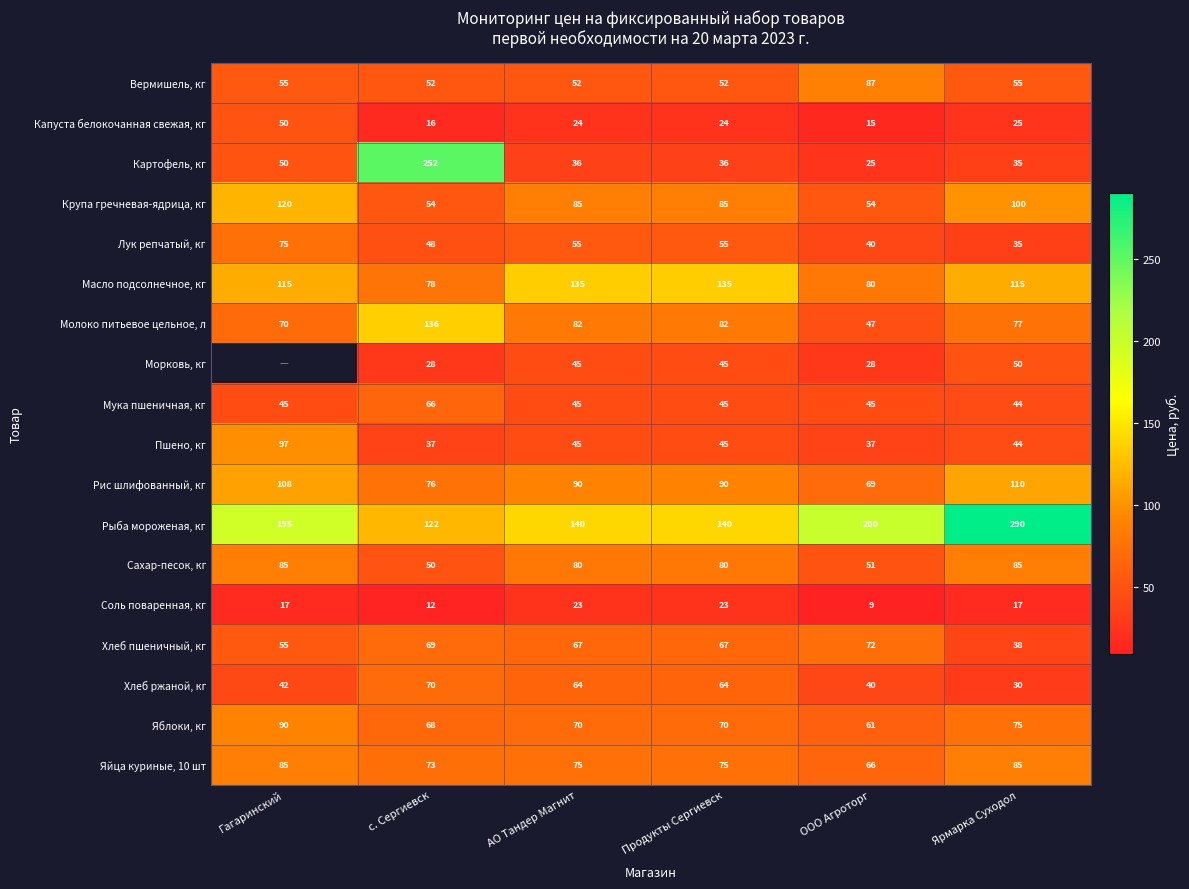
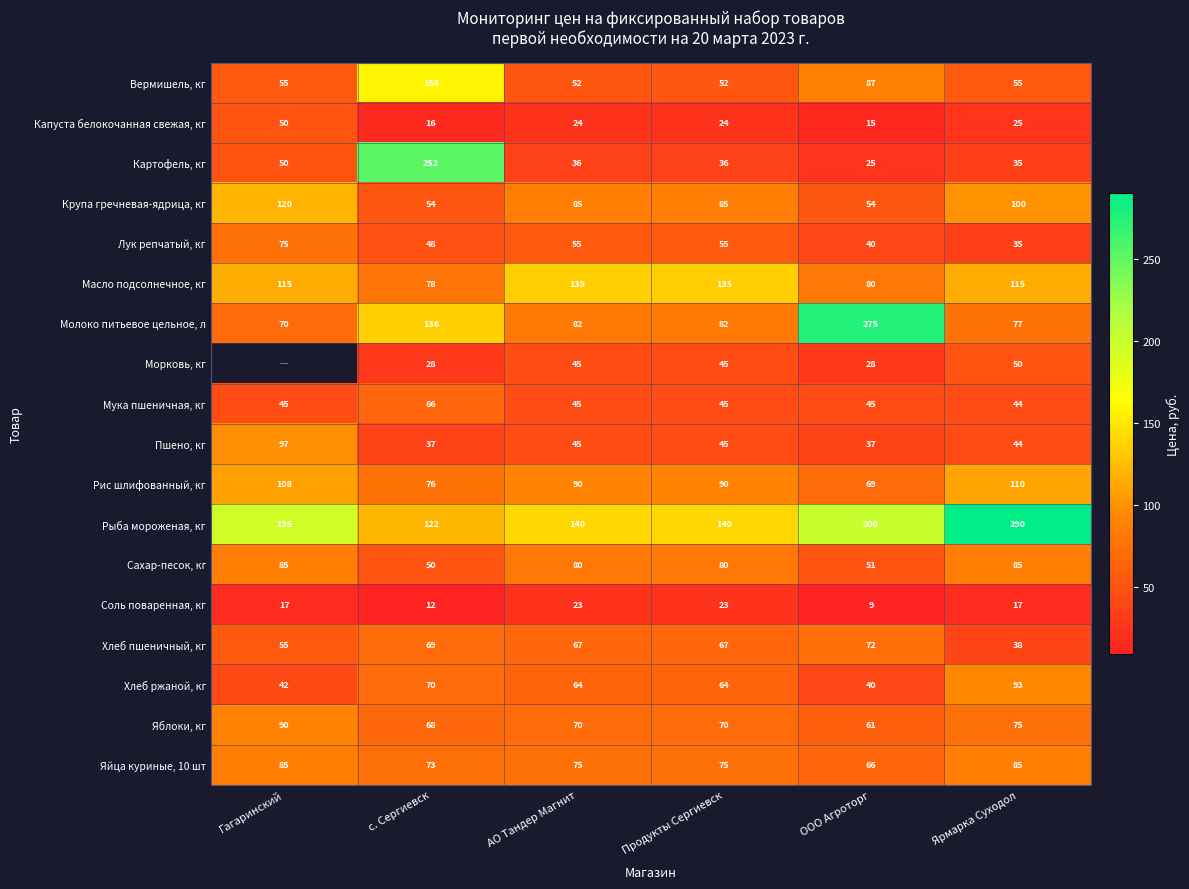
  {
    "Вермишель, кг": {
      "Гагаринский": 55,
-     "с. Сергиевск": 52,
+     "с. Сергиевск": 158,
      "АО Тандер Магнит": 52,
      "Продукты Сергиевск": 52,
      "ООО Агроторг": 87,
      "Ярмарка Суходол": 55
    },
    "Капуста белокочанная свежая, кг": {
      "Гагаринский": 50,
      "с. Сергиевск": 16,
      "АО Тандер Магнит": 24,
      "Продукты Сергиевск": 24,
      "ООО Агроторг": 15,
      "Ярмарка Суходол": 25
    },
    "Картофель, кг": {
      "Гагаринский": 50,
      "с. Сергиевск": 252,
      "АО Тандер Магнит": 36,
      "Продукты Сергиевск": 36,
      "ООО Агроторг": 25,
      "Ярмарка Суходол": 35
    },
    "Крупа гречневая-ядрица, кг": {
      "Гагаринский": 120,
      "с. Сергиевск": 54,
      "АО Тандер Магнит": 85,
      "Продукты Сергиевск": 85,
      "ООО Агроторг": 54,
      "Ярмарка Суходол": 100
    },
    "Лук репчатый, кг": {
      "Гагаринский": 75,
      "с. Сергиевск": 48,
      "АО Тандер Магнит": 55,
      "Продукты Сергиевск": 55,
      "ООО Агроторг": 40,
      "Ярмарка Суходол": 35
    },
    "Масло подсолнечное, кг": {
      "Гагаринский": 115,
      "с. Сергиевск": 78,
      "АО Тандер Магнит": 135,
      "Продукты Сергиевск": 135,
      "ООО Агроторг": 80,
      "Ярмарка Суходол": 115
    },
    "Молоко питьевое цельное, л": {
      "Гагаринский": 70,
      "с. Сергиевск": 136,
      "АО Тандер Магнит": 82,
      "Продукты Сергиевск": 82,
-     "ООО Агроторг": 47,
+     "ООО Агроторг": 275,
      "Ярмарка Суходол": 77
    },
    "Морковь, кг": {
      "с. Сергиевск": 28,
      "АО Тандер Магнит": 45,
      "Продукты Сергиевск": 45,
      "ООО Агроторг": 28,
      "Ярмарка Суходол": 50
    },
    "Мука пшеничная, кг": {
      "Гагаринский": 45,
      "с. Сергиевск": 66,
      "АО Тандер Магнит": 45,
      "Продукты Сергиевск": 45,
      "ООО Агроторг": 45,
      "Ярмарка Суходол": 44
    },
    "Пшено, кг": {
      "Гагаринский": 97,
      "с. Сергиевск": 37,
      "АО Тандер Магнит": 45,
      "Продукты Сергиевск": 45,
      "ООО Агроторг": 37,
      "Ярмарка Суходол": 44
    },
    "Рис шлифованный, кг": {
      "Гагаринский": 108,
      "с. Сергиевск": 76,
      "АО Тандер Магнит": 90,
      "Продукты Сергиевск": 90,
      "ООО Агроторг": 69,
      "Ярмарка Суходол": 110
    },
    "Рыба мороженая, кг": {
      "Гагаринский": 195,
      "с. Сергиевск": 122,
      "АО Тандер Магнит": 140,
      "Продукты Сергиевск": 140,
      "ООО Агроторг": 200,
      "Ярмарка Суходол": 290
    },
    "Сахар-песок, кг": {
      "Гагаринский": 85,
      "с. Сергиевск": 50,
      "АО Тандер Магнит": 80,
      "Продукты Сергиевск": 80,
      "ООО Агроторг": 51,
      "Ярмарка Суходол": 85
    },
    "Соль поваренная, кг": {
      "Гагаринский": 17,
      "с. Сергиевск": 12,
      "АО Тандер Магнит": 23,
      "Продукты Сергиевск": 23,
      "ООО Агроторг": 9,
      "Ярмарка Суходол": 17
    },
    "Хлеб пшеничный, кг": {
      "Гагаринский": 55,
      "с. Сергиевск": 69,
      "АО Тандер Магнит": 67,
      "Продукты Сергиевск": 67,
      "ООО Агроторг": 72,
      "Ярмарка Суходол": 38
    },
    "Хлеб ржаной, кг": {
      "Гагаринский": 42,
      "с. Сергиевск": 70,
      "АО Тандер Магнит": 64,
      "Продукты Сергиевск": 64,
      "ООО Агроторг": 40,
-     "Ярмарка Суходол": 30
+     "Ярмарка Суходол": 93
    },
    "Яблоки, кг": {
      "Гагаринский": 90,
      "с. Сергиевск": 68,
      "АО Тандер Магнит": 70,
      "Продукты Сергиевск": 70,
      "ООО Агроторг": 61,
      "Ярмарка Суходол": 75
    },
    "Яйца куриные, 10 шт": {
      "Гагаринский": 85,
      "с. Сергиевск": 73,
      "АО Тандер Магнит": 75,
      "Продукты Сергиевск": 75,
      "ООО Агроторг": 66,
      "Ярмарка Суходол": 85
    }
  }
